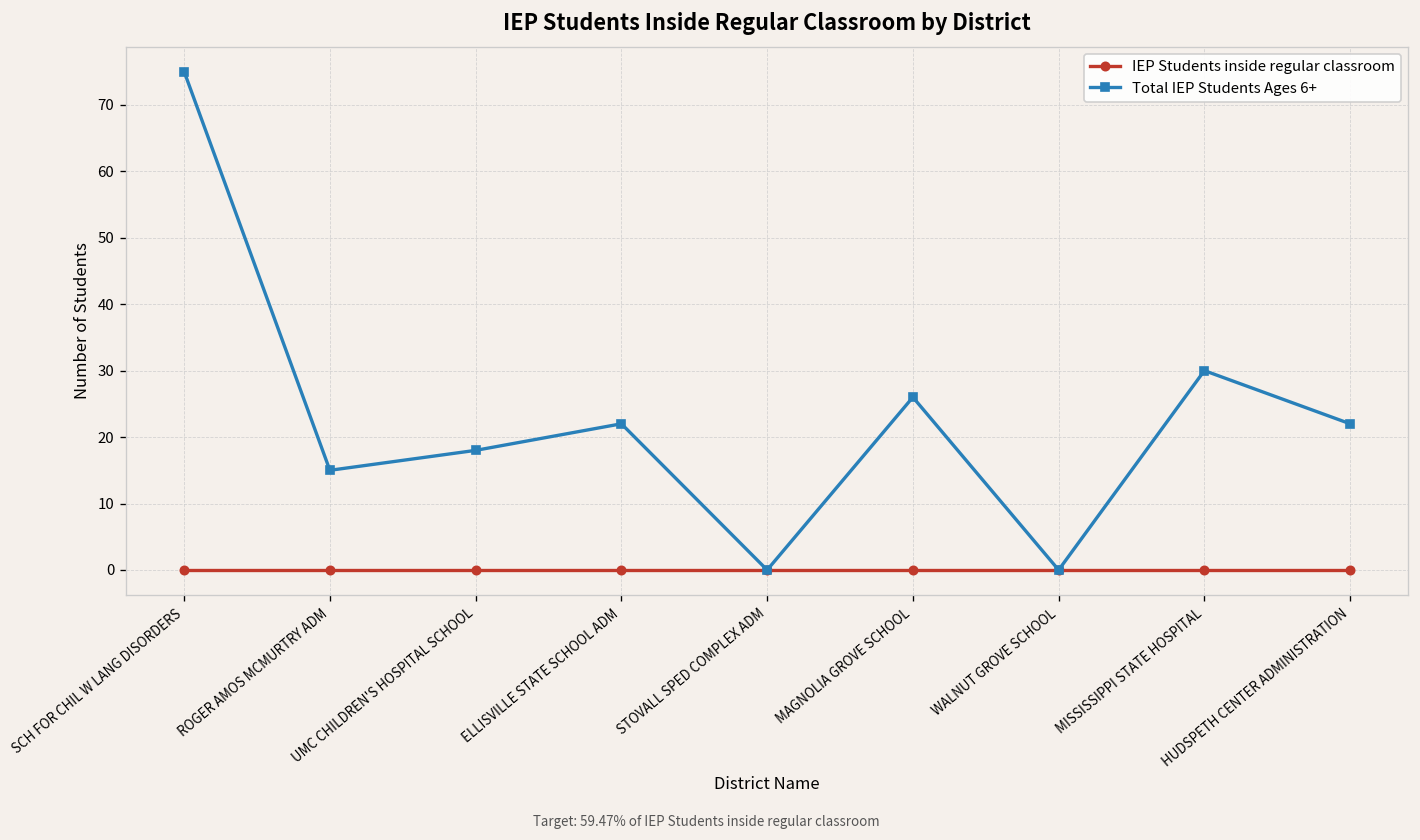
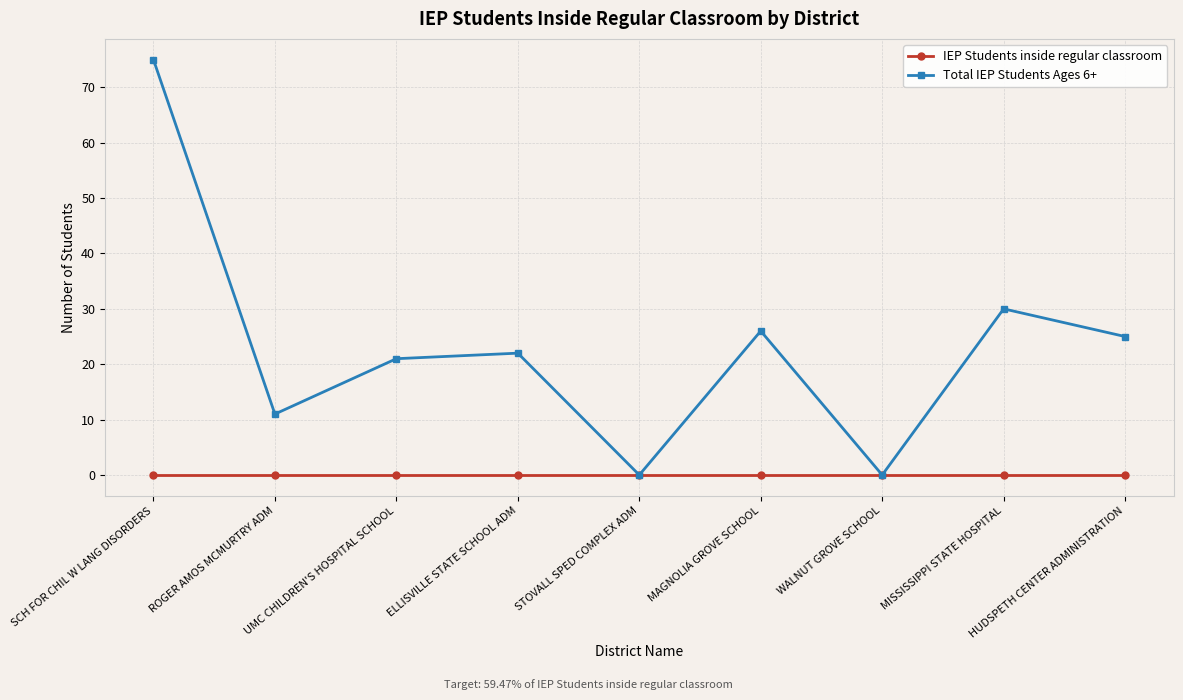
  {
    "IEP Students inside regular classroom": {
      "SCH FOR CHIL W LANG DISORDERS": 0,
      "ROGER AMOS MCMURTRY ADM": 0,
      "UMC CHILDREN'S HOSPITAL SCHOOL": 0,
      "ELLISVILLE STATE SCHOOL ADM": 0,
      "MAGNOLIA GROVE SCHOOL": 0,
      "MISSISSIPPI STATE HOSPITAL": 0,
      "HUDSPETH CENTER ADMINISTRATION": 0
    },
    "Total IEP Students Ages 6+": {
      "SCH FOR CHIL W LANG DISORDERS": 75,
-     "ROGER AMOS MCMURTRY ADM": 15,
-     "UMC CHILDREN'S HOSPITAL SCHOOL": 18,
+     "ROGER AMOS MCMURTRY ADM": 11,
+     "UMC CHILDREN'S HOSPITAL SCHOOL": 21,
      "ELLISVILLE STATE SCHOOL ADM": 22,
      "MAGNOLIA GROVE SCHOOL": 26,
      "MISSISSIPPI STATE HOSPITAL": 30,
-     "HUDSPETH CENTER ADMINISTRATION": 22
+     "HUDSPETH CENTER ADMINISTRATION": 25
    }
  }
